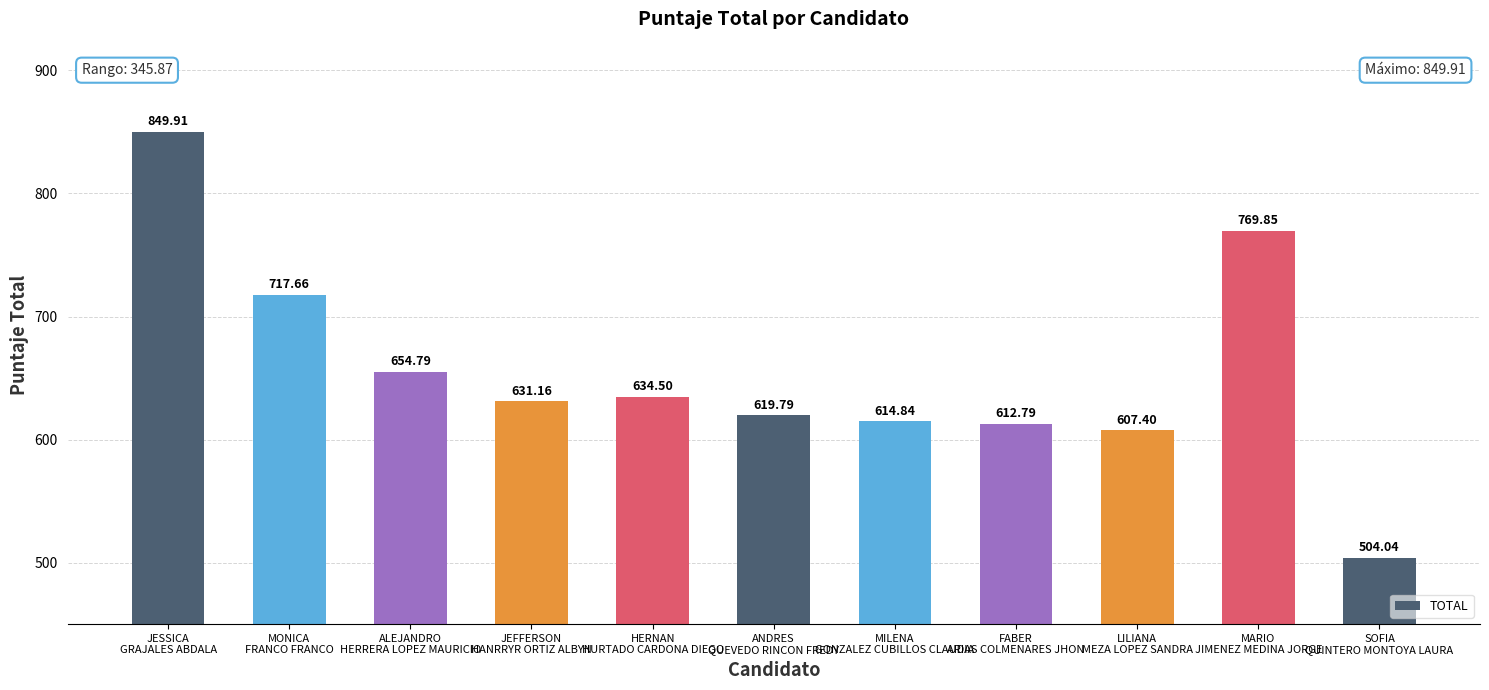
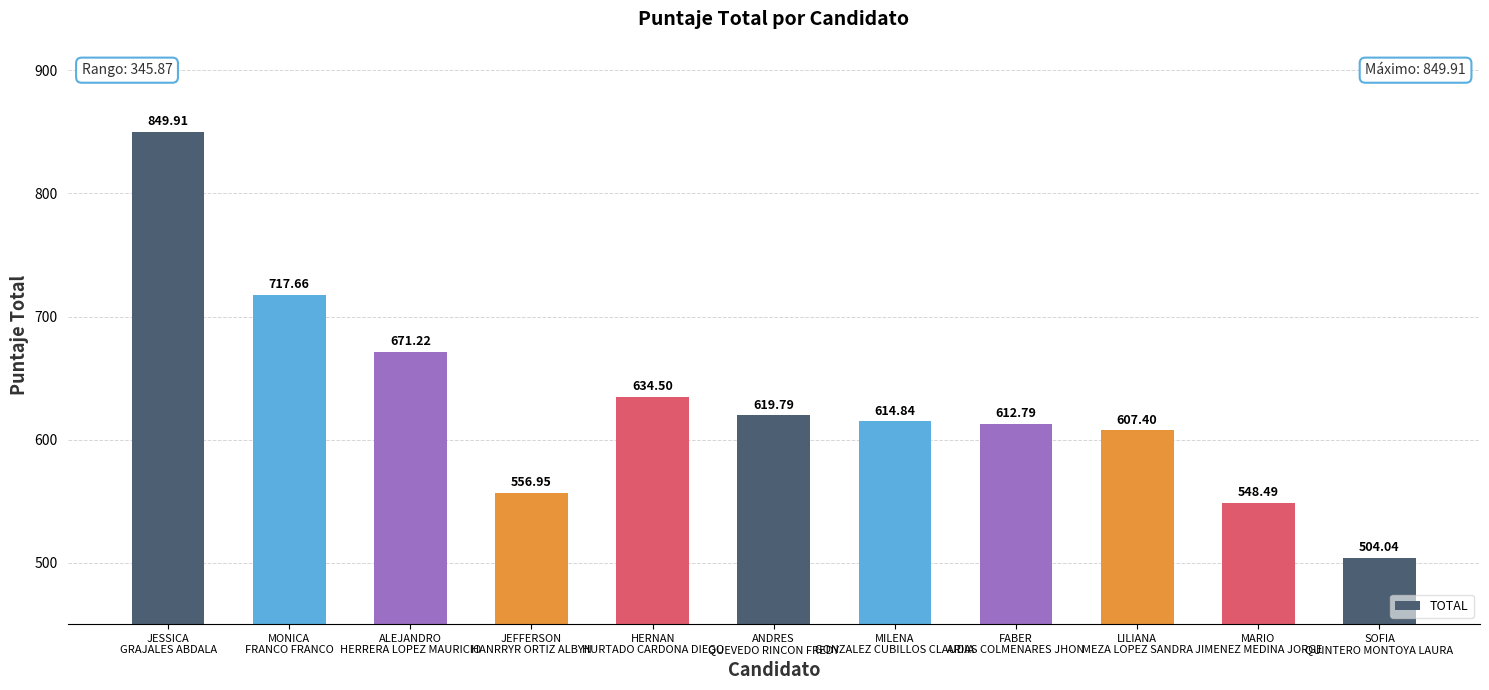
  {
    "JESSICA GRAJALES ABDALA": 849.91,
    "MONICA FRANCO FRANCO": 717.66,
-   "ALEJANDRO HERRERA LOPEZ MAURICIO": 654.79,
-   "JEFFERSON HANRRYR ORTIZ ALBYN": 631.16,
+   "ALEJANDRO HERRERA LOPEZ MAURICIO": 671.22,
+   "JEFFERSON HANRRYR ORTIZ ALBYN": 556.95,
    "HERNAN HURTADO CARDONA DIEGO": 634.50,
    "LILIANA MEZA LOPEZ SANDRA": 607.40,
-   "MARIO JIMENEZ MEDINA JORGE": 769.85,
+   "MARIO JIMENEZ MEDINA JORGE": 548.49,
    "SOFIA QUINTERO MONTOYA LAURA": 504.04
  }
